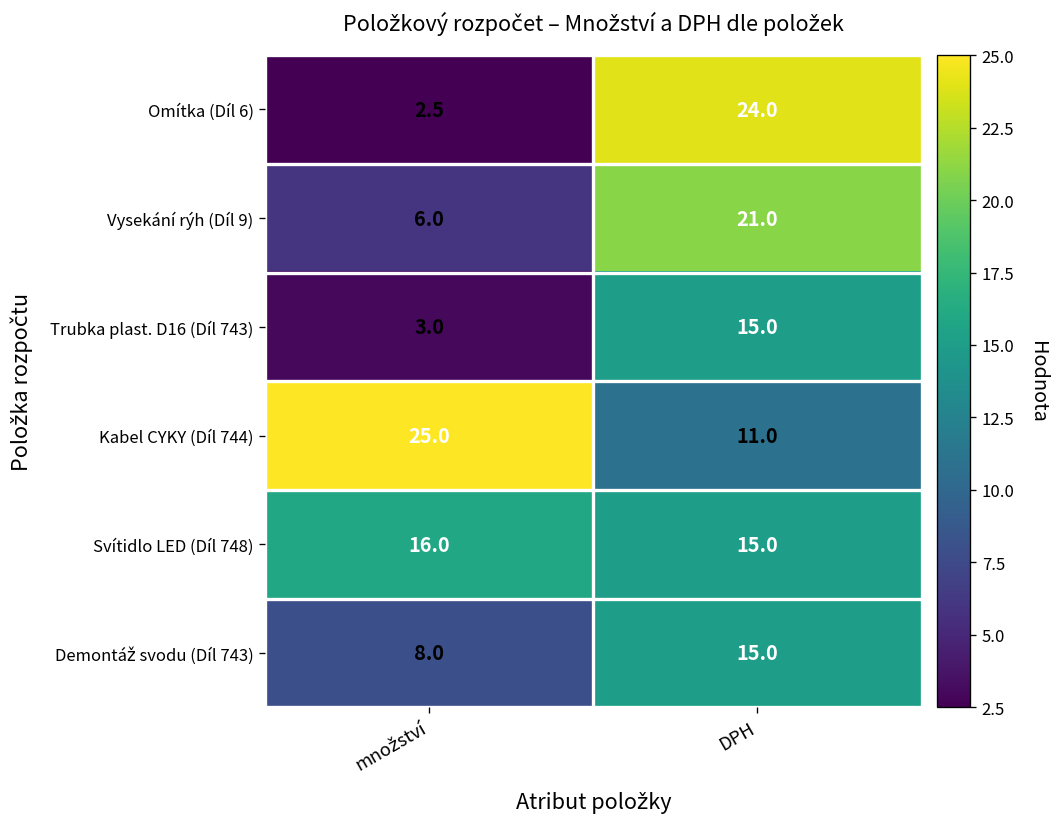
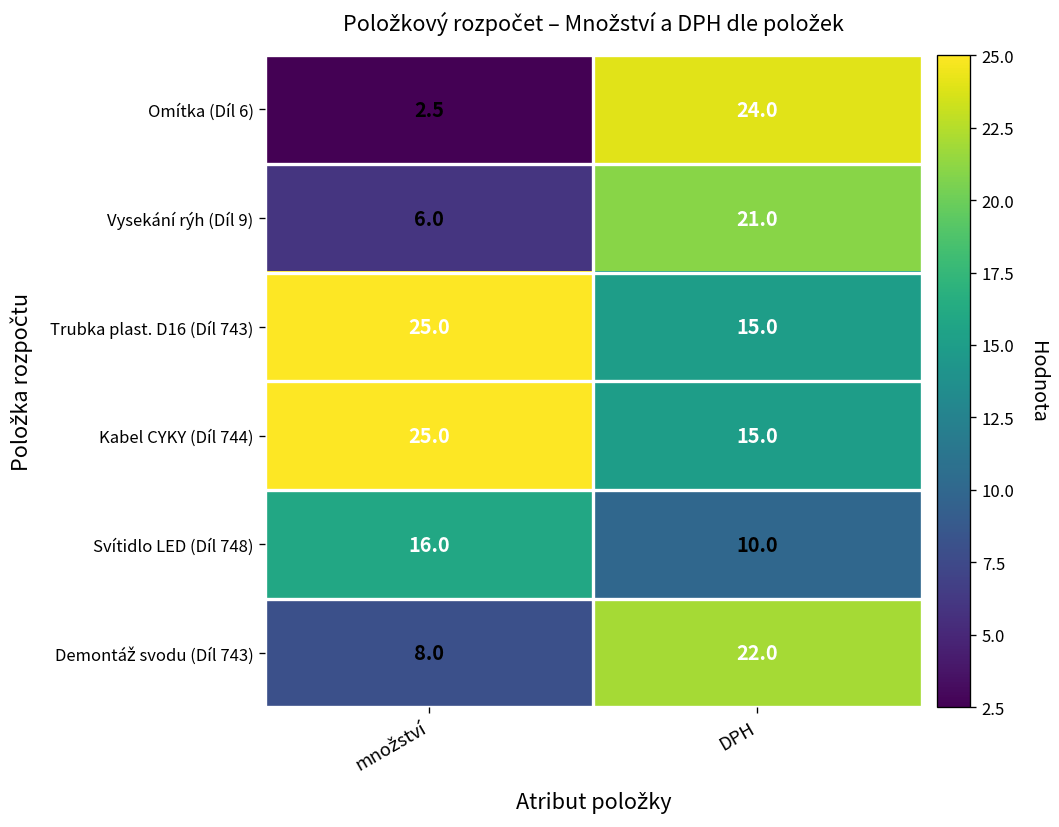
  {
    "Omítka (Díl 6)": {
      "množství": 2.5,
      "DPH": 24.0
    },
    "Vysekání rýh (Díl 9)": {
      "množství": 6.0,
      "DPH": 21.0
    },
    "Trubka plast. D16 (Díl 743)": {
-     "množství": 3.0,
+     "množství": 25.0,
      "DPH": 15.0
    },
    "Kabel CYKY (Díl 744)": {
      "množství": 25.0,
-     "DPH": 11.0
+     "DPH": 15.0
    },
    "Svítidlo LED (Díl 748)": {
      "množství": 16.0,
-     "DPH": 15.0
+     "DPH": 10.0
    },
    "Demontáž svodu (Díl 743)": {
      "množství": 8.0,
-     "DPH": 15.0
+     "DPH": 22.0
    }
  }
